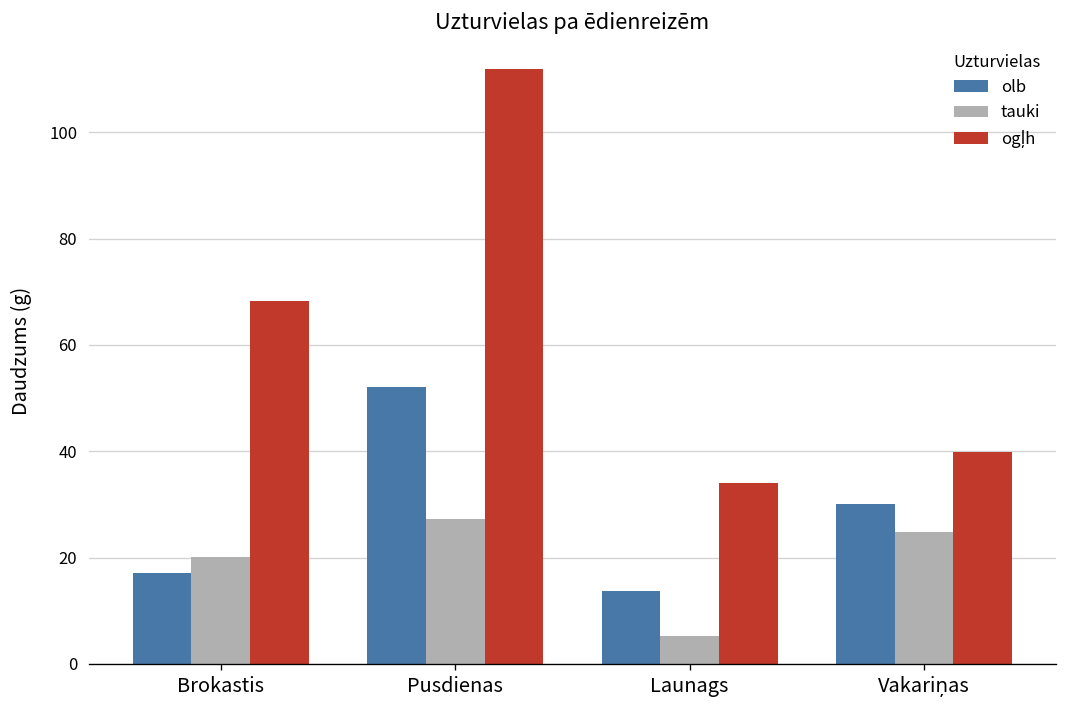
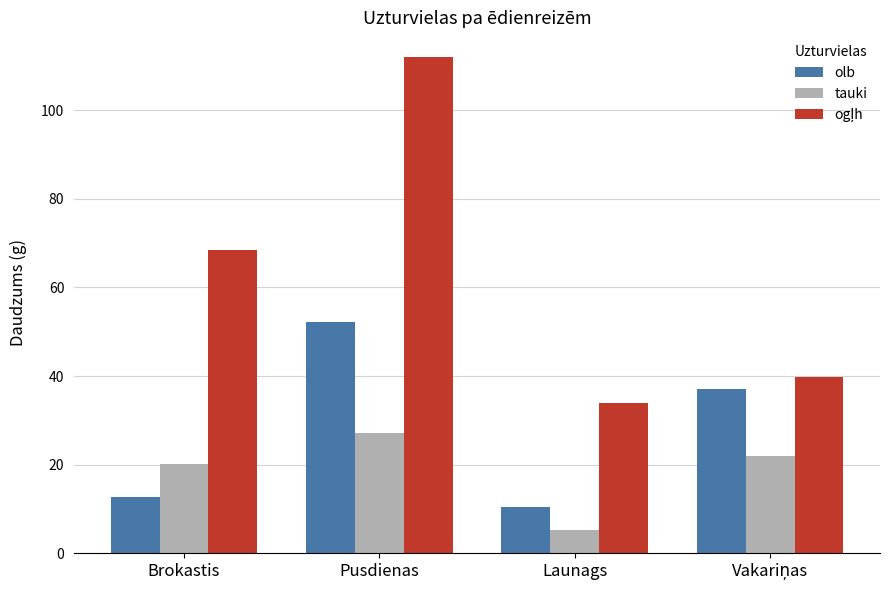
  {
    "olb": {
-     "Brokastis": 17,
+     "Brokastis": 13,
      "Pusdienas": 52,
-     "Launags": 14,
-     "Vakariņas": 30
+     "Launags": 11,
+     "Vakariņas": 37
    },
    "tauki": {
      "Brokastis": 20,
      "Pusdienas": 27,
      "Launags": 5,
-     "Vakariņas": 25
+     "Vakariņas": 22
    },
    "ogļh": {
      "Brokastis": 68,
      "Pusdienas": 112,
      "Launags": 34,
      "Vakariņas": 40
    }
  }
